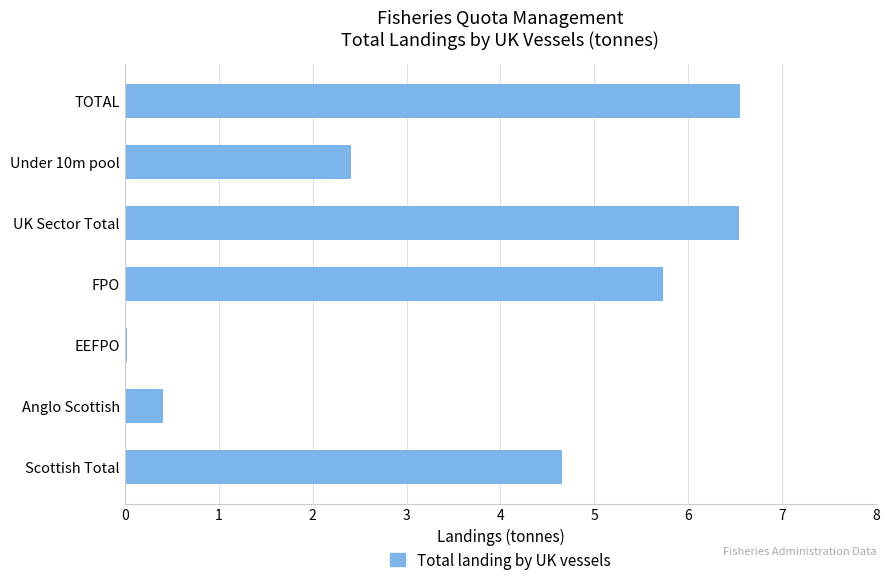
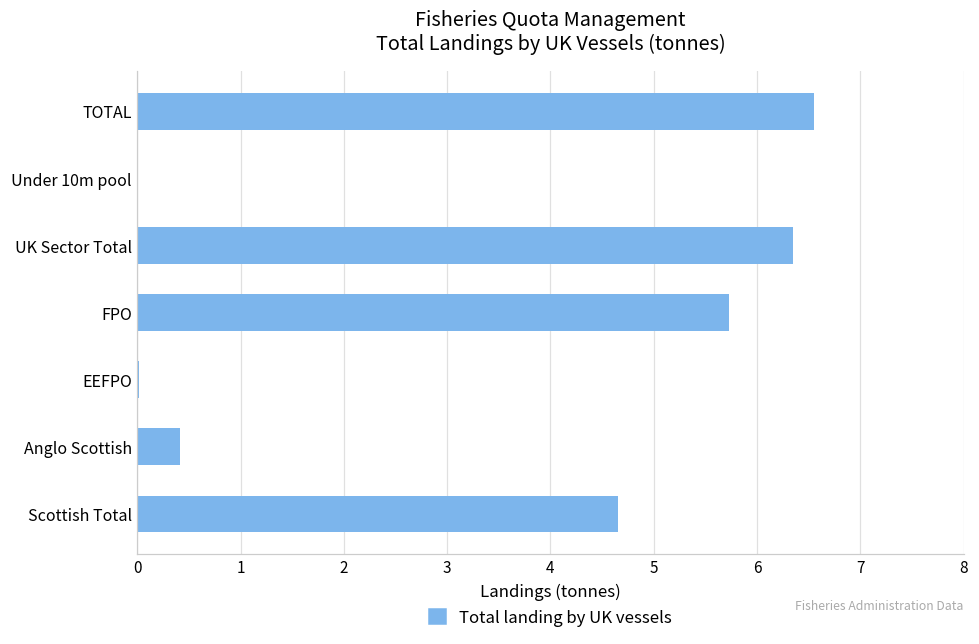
  {
    "TOTAL": 6.5,
-   "Under 10m pool": 2.4,
-   "UK Sector Total": 6.5,
+   "Under 10m pool": 0.0,
+   "UK Sector Total": 6.3,
    "FPO": 5.7,
    "Anglo Scottish": 0.4,
    "Scottish Total": 4.7
  }
